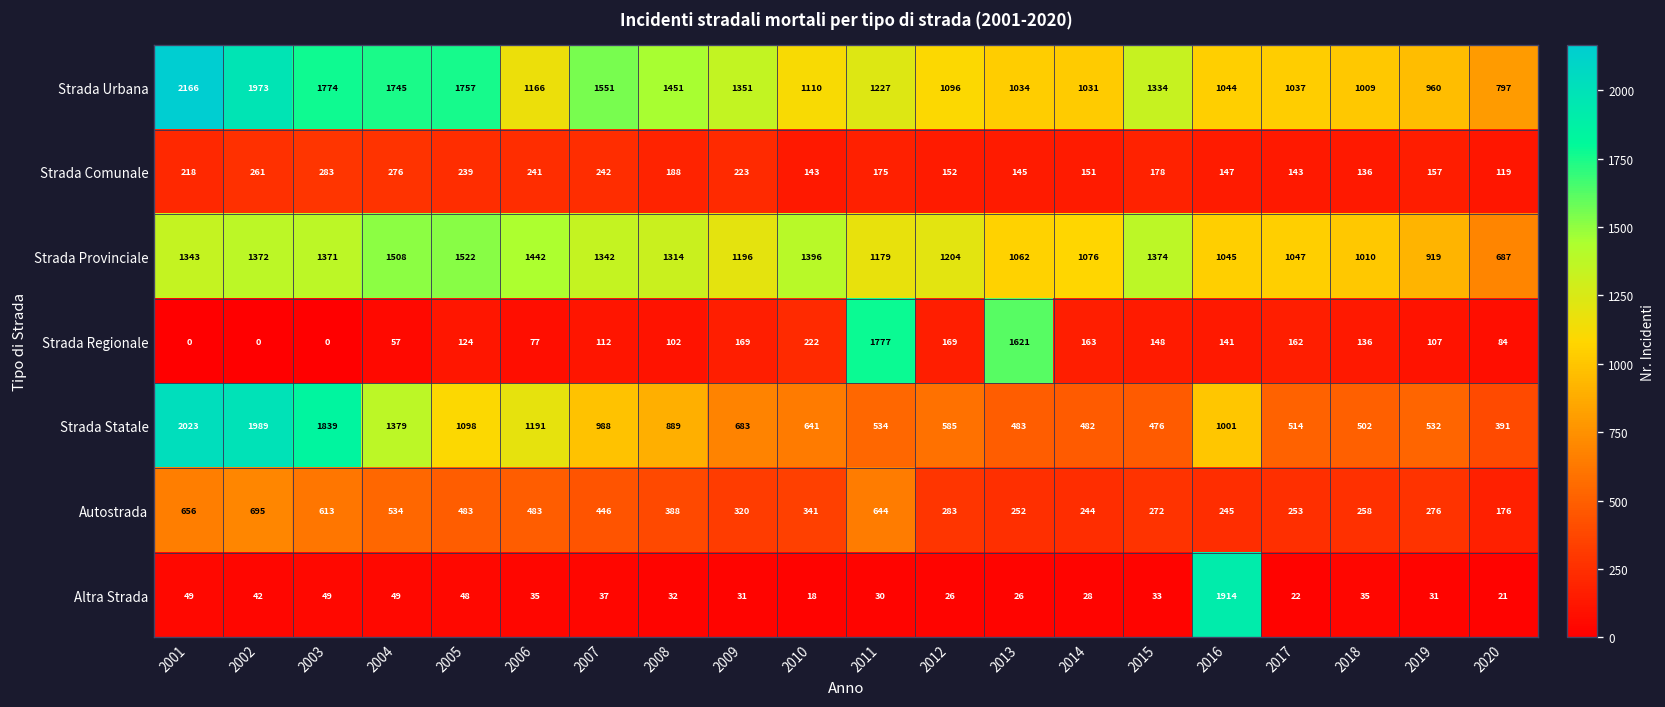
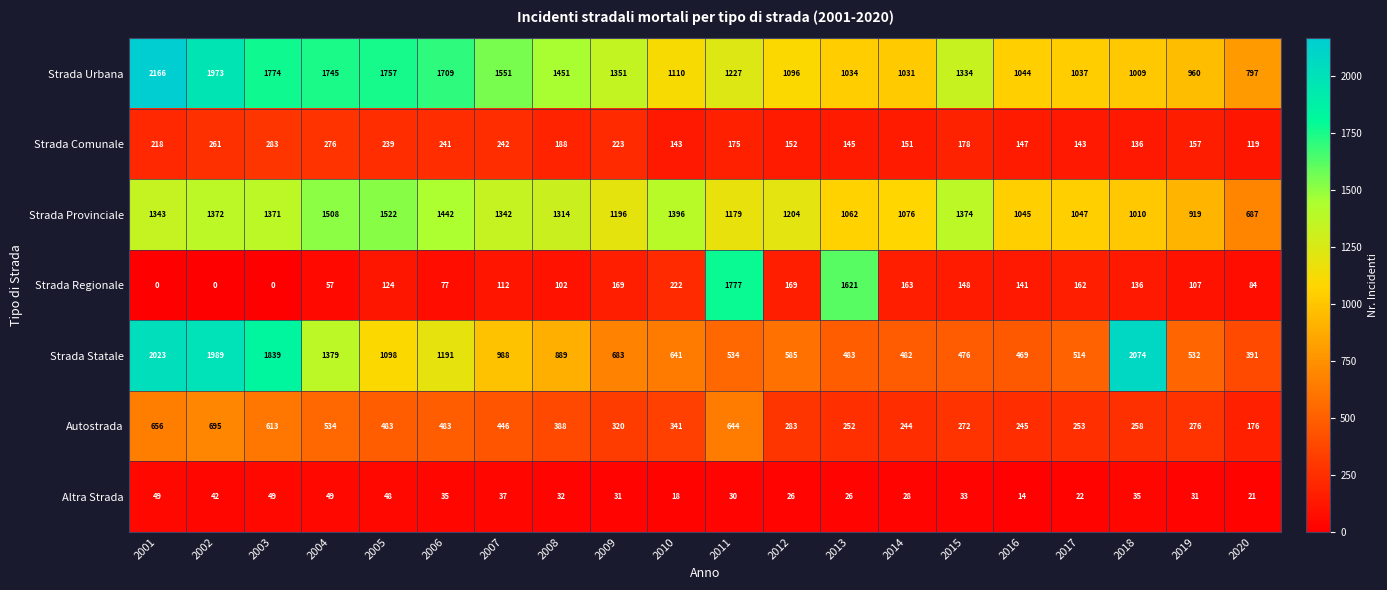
  {
    "Strada Urbana": {
      "2001": 2166,
      "2002": 1973,
      "2003": 1774,
      "2004": 1745,
      "2005": 1757,
-     "2006": 1166,
+     "2006": 1709,
      "2007": 1551,
      "2008": 1451,
      "2009": 1351,
      "2010": 1110,
      "2011": 1227,
      "2012": 1096,
      "2013": 1034,
      "2014": 1031,
      "2015": 1334,
      "2016": 1044,
      "2017": 1037,
      "2018": 1009,
      "2019": 960,
      "2020": 797
    },
    "Strada Comunale": {
      "2001": 218,
      "2002": 261,
      "2003": 283,
      "2004": 276,
      "2005": 239,
      "2006": 241,
      "2007": 242,
      "2008": 188,
      "2009": 223,
      "2010": 143,
      "2011": 175,
      "2012": 152,
      "2013": 145,
      "2014": 151,
      "2015": 178,
      "2016": 147,
      "2017": 143,
      "2018": 136,
      "2019": 157,
      "2020": 119
    },
    "Strada Provinciale": {
      "2001": 1343,
      "2002": 1372,
      "2003": 1371,
      "2004": 1508,
      "2005": 1522,
      "2006": 1442,
      "2007": 1342,
      "2008": 1314,
      "2009": 1196,
      "2010": 1396,
      "2011": 1179,
      "2012": 1204,
      "2013": 1062,
      "2014": 1076,
      "2015": 1374,
      "2016": 1045,
      "2017": 1047,
      "2018": 1010,
      "2019": 919,
      "2020": 687
    },
    "Strada Regionale": {
      "2001": 0,
      "2002": 0,
      "2003": 0,
      "2004": 57,
      "2005": 124,
      "2006": 77,
      "2007": 112,
      "2008": 102,
      "2009": 169,
      "2010": 222,
      "2011": 1777,
      "2012": 169,
      "2013": 1621,
      "2014": 163,
      "2015": 148,
      "2016": 141,
      "2017": 162,
      "2018": 136,
      "2019": 107,
      "2020": 84
    },
    "Strada Statale": {
      "2001": 2023,
      "2002": 1989,
      "2003": 1839,
      "2004": 1379,
      "2005": 1098,
      "2006": 1191,
      "2007": 988,
      "2008": 889,
      "2009": 683,
      "2010": 641,
      "2011": 534,
      "2012": 585,
      "2013": 483,
      "2014": 482,
      "2015": 476,
-     "2016": 1001,
+     "2016": 469,
      "2017": 514,
-     "2018": 502,
+     "2018": 2074,
      "2019": 532,
      "2020": 391
    },
    "Autostrada": {
      "2001": 656,
      "2002": 695,
      "2003": 613,
      "2004": 534,
      "2005": 483,
      "2006": 483,
      "2007": 446,
      "2008": 388,
      "2009": 320,
      "2010": 341,
      "2011": 644,
      "2012": 283,
      "2013": 252,
      "2014": 244,
      "2015": 272,
      "2016": 245,
      "2017": 253,
      "2018": 258,
      "2019": 276,
      "2020": 176
    },
    "Altra Strada": {
      "2001": 49,
      "2002": 42,
      "2003": 49,
      "2004": 49,
      "2005": 48,
      "2006": 35,
      "2007": 37,
      "2008": 32,
      "2009": 31,
      "2010": 18,
      "2011": 30,
      "2012": 26,
      "2013": 26,
      "2014": 28,
      "2015": 33,
-     "2016": 1914,
+     "2016": 14,
      "2017": 22,
      "2018": 35,
      "2019": 31,
      "2020": 21
    }
  }
